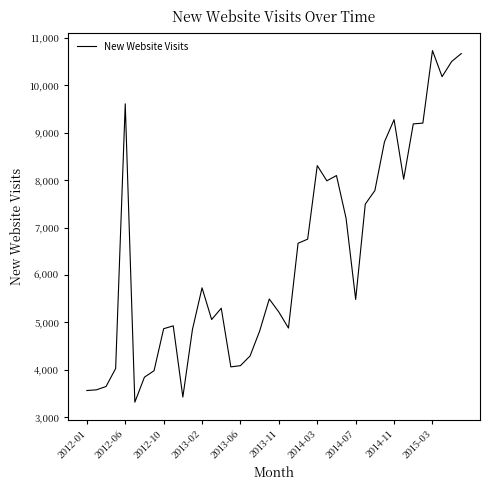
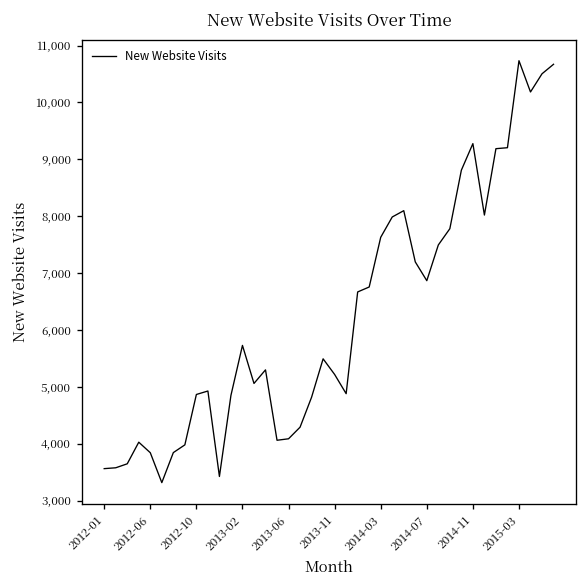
  {
    "2012-01": "3,600",
-   "2012-06": "9,600",
+   "2012-06": "3,800",
    "2012-10": "4,900",
    "2013-02": "5,700",
    "2013-06": "4,100",
    "2013-11": "5,200",
-   "2014-03": "8,300",
-   "2014-07": "5,500",
+   "2014-03": "7,600",
+   "2014-07": "6,900",
    "2014-11": "9,300",
    "2015-03": "10,700"
  }
